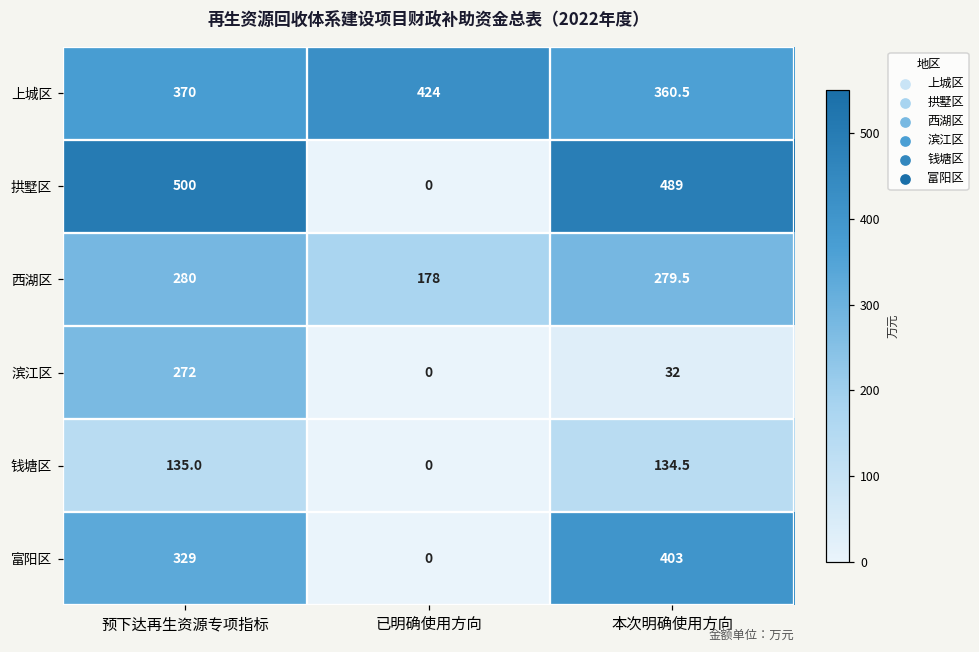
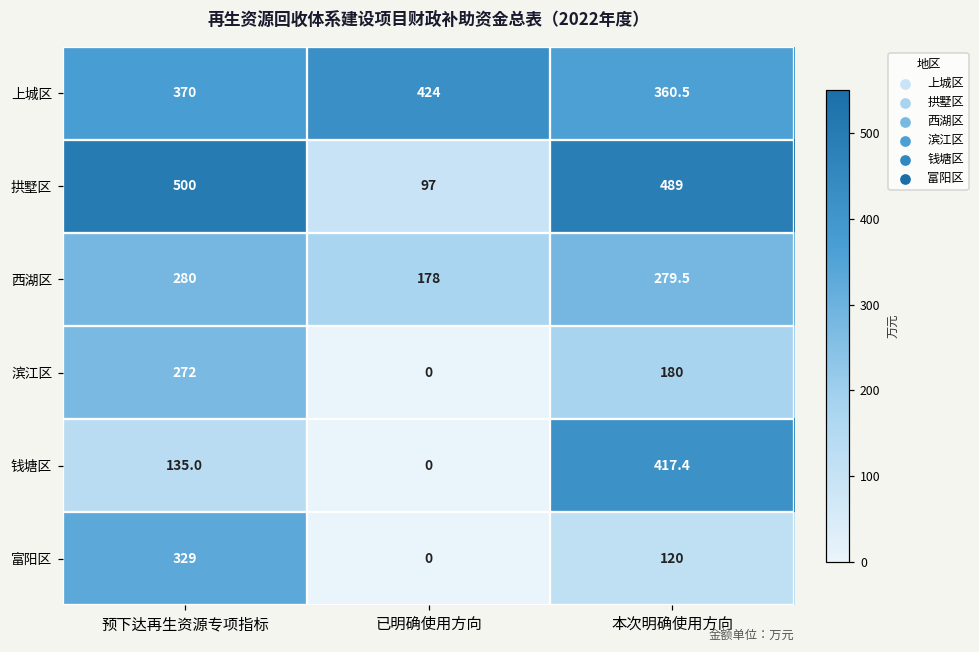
  {
    "上城区": {
      "预下达再生资源专项指标": 370,
      "已明确使用方向": 424,
      "本次明确使用方向": 360.5
    },
    "拱墅区": {
      "预下达再生资源专项指标": 500,
-     "已明确使用方向": 0,
+     "已明确使用方向": 97,
      "本次明确使用方向": 489
    },
    "西湖区": {
      "预下达再生资源专项指标": 280,
      "已明确使用方向": 178,
      "本次明确使用方向": 279.5
    },
    "滨江区": {
      "预下达再生资源专项指标": 272,
      "已明确使用方向": 0,
-     "本次明确使用方向": 32
+     "本次明确使用方向": 180
    },
    "钱塘区": {
      "预下达再生资源专项指标": 135.0,
      "已明确使用方向": 0,
-     "本次明确使用方向": 134.5
+     "本次明确使用方向": 417.4
    },
    "富阳区": {
      "预下达再生资源专项指标": 329,
      "已明确使用方向": 0,
-     "本次明确使用方向": 403
+     "本次明确使用方向": 120
    }
  }
